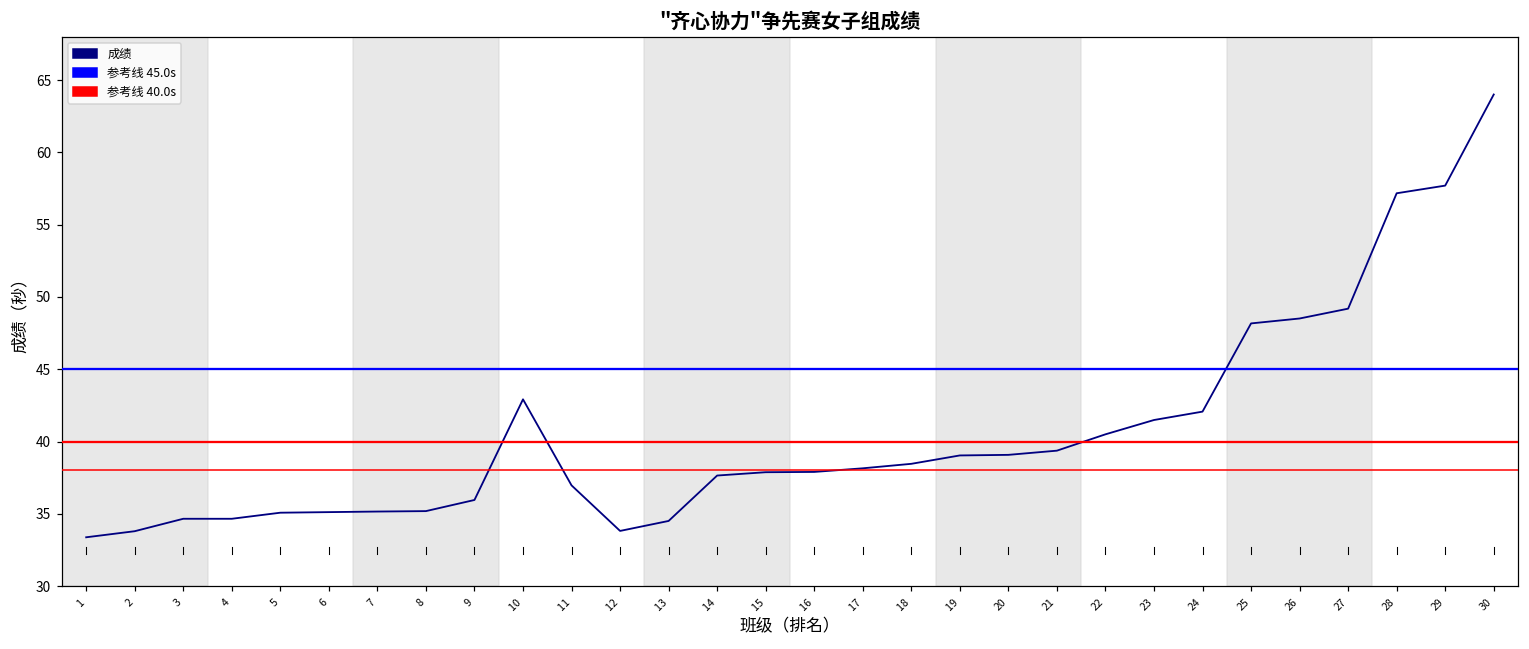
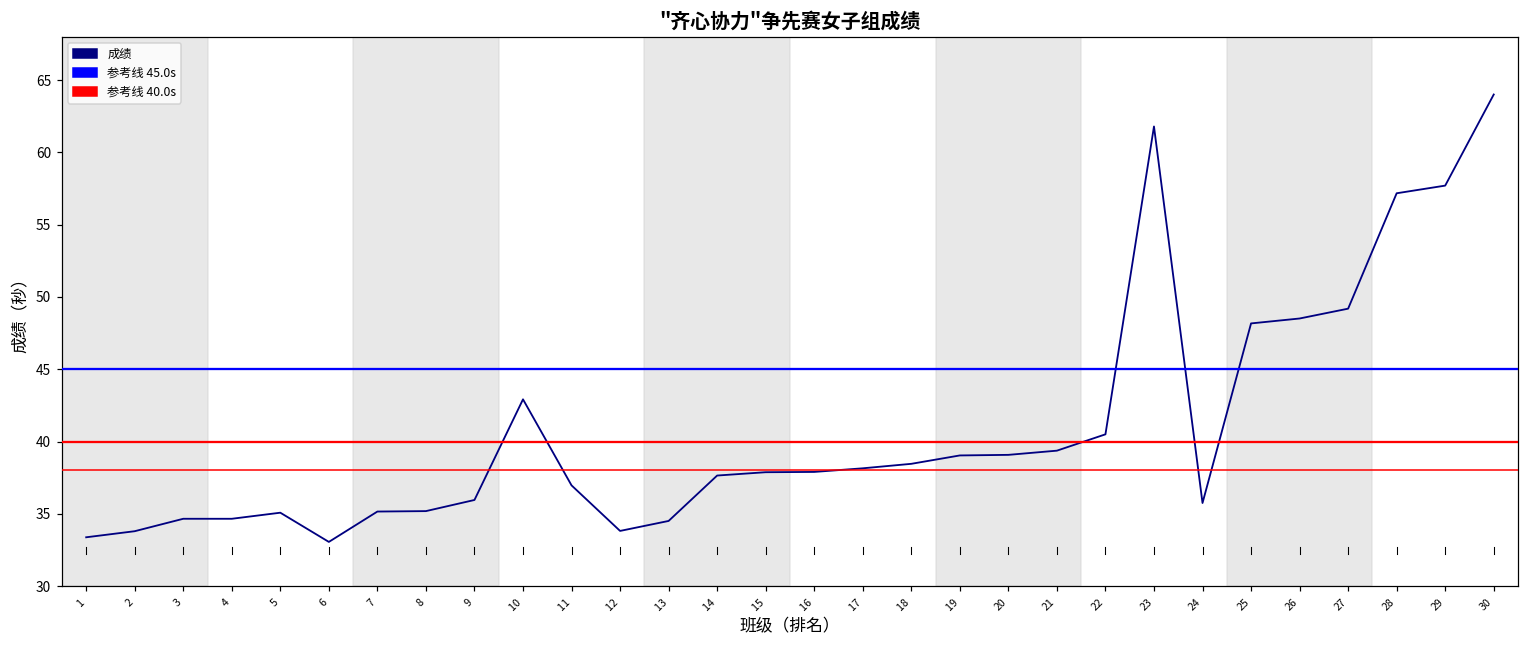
  {
    "成绩": {
      "1": 33.4,
      "2": 33.8,
      "3": 34.7,
      "4": 34.7,
      "5": 35.1,
-     "6": 35.1,
+     "6": 33.1,
      "7": 35.2,
      "8": 35.2,
      "9": 36.0,
      "10": 42.9,
      "11": 37.0,
      "12": 33.8,
      "13": 34.5,
      "14": 37.7,
      "15": 37.9,
      "16": 37.9,
      "17": 38.2,
      "18": 38.5,
      "19": 39.0,
      "20": 39.1,
      "21": 39.4,
      "22": 40.5,
-     "23": 41.5,
-     "24": 42.1,
+     "23": 61.8,
+     "24": 35.8,
      "25": 48.2,
      "26": 48.5,
      "27": 49.2,
      "28": 57.2,
      "29": 57.7,
      "30": 64.0
    }
  }
